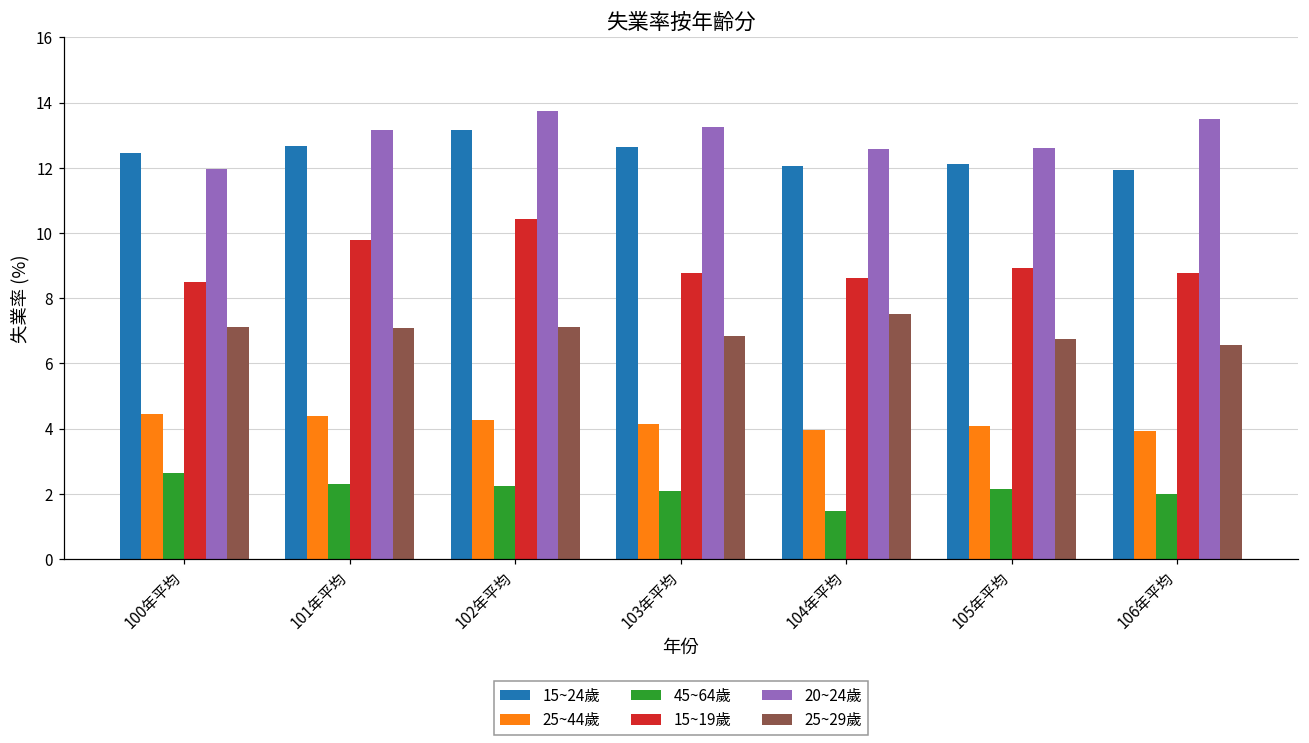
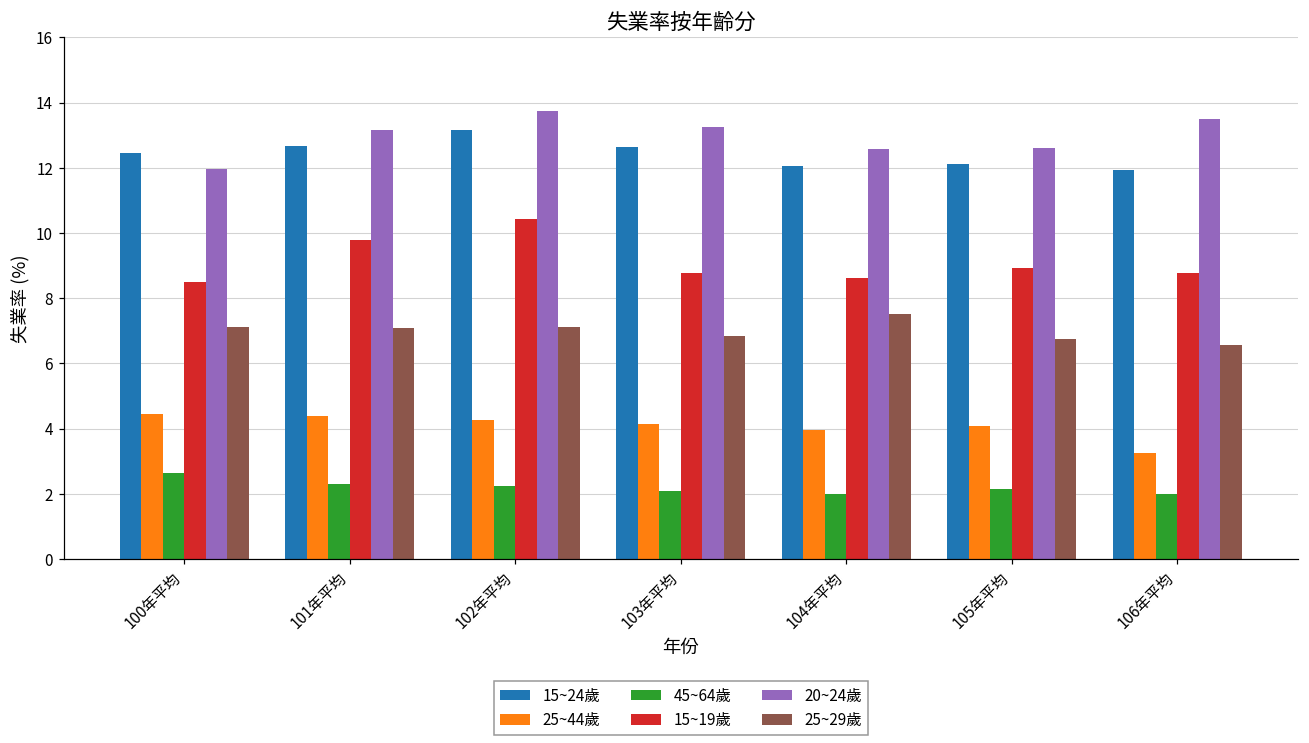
  {
    "15~24歲": {
      "100年平均": 12.5,
      "101年平均": 12.7,
      "102年平均": 13.2,
      "103年平均": 12.6,
      "104年平均": 12.1,
      "105年平均": 12.1,
      "106年平均": 11.9
    },
    "25~44歲": {
      "100年平均": 4.5,
      "101年平均": 4.4,
      "102年平均": 4.3,
      "103年平均": 4.1,
      "104年平均": 4.0,
      "105年平均": 4.1,
-     "106年平均": 3.9
+     "106年平均": 3.3
    },
    "45~64歲": {
      "100年平均": 2.6,
      "101年平均": 2.3,
      "102年平均": 2.3,
      "103年平均": 2.1,
-     "104年平均": 1.5,
+     "104年平均": 2.0,
      "105年平均": 2.2,
      "106年平均": 2.0
    },
    "15~19歲": {
      "100年平均": 8.5,
      "101年平均": 9.8,
      "102年平均": 10.4,
      "103年平均": 8.8,
      "104年平均": 8.6,
      "105年平均": 8.9,
      "106年平均": 8.8
    },
    "20~24歲": {
      "100年平均": 12.0,
      "101年平均": 13.2,
      "102年平均": 13.8,
      "103年平均": 13.3,
      "104年平均": 12.6,
      "105年平均": 12.6,
      "106年平均": 13.5
    },
    "25~29歲": {
      "100年平均": 7.1,
      "101年平均": 7.1,
      "102年平均": 7.1,
      "103年平均": 6.8,
      "104年平均": 7.5,
      "105年平均": 6.8,
      "106年平均": 6.6
    }
  }
